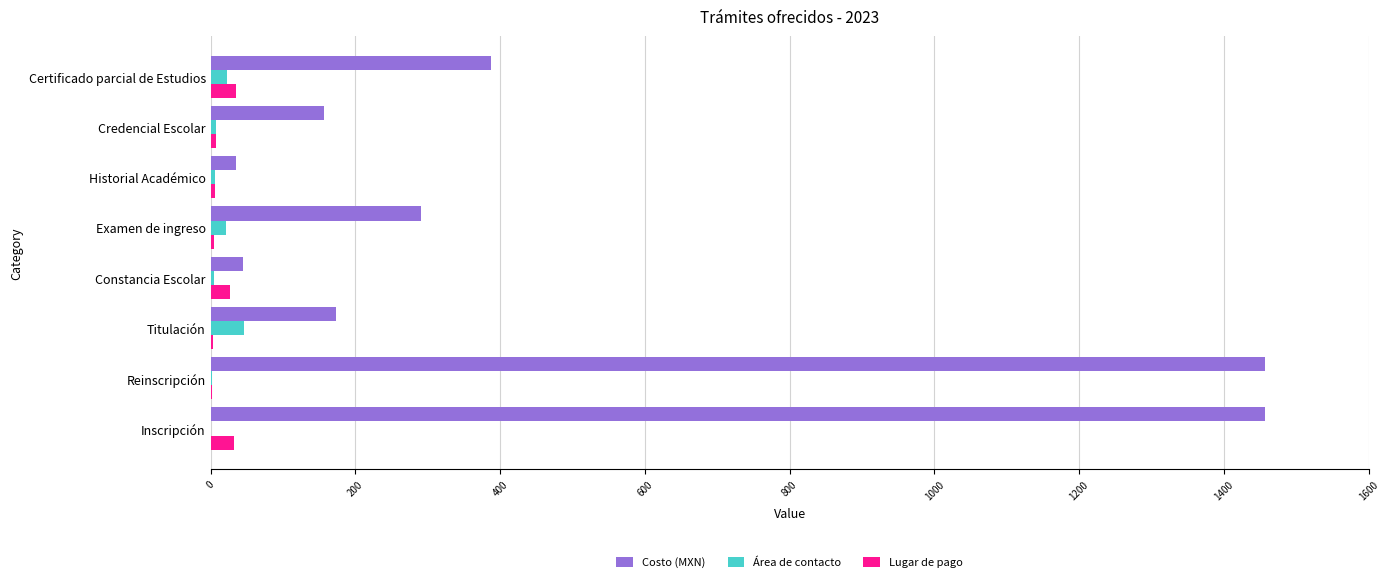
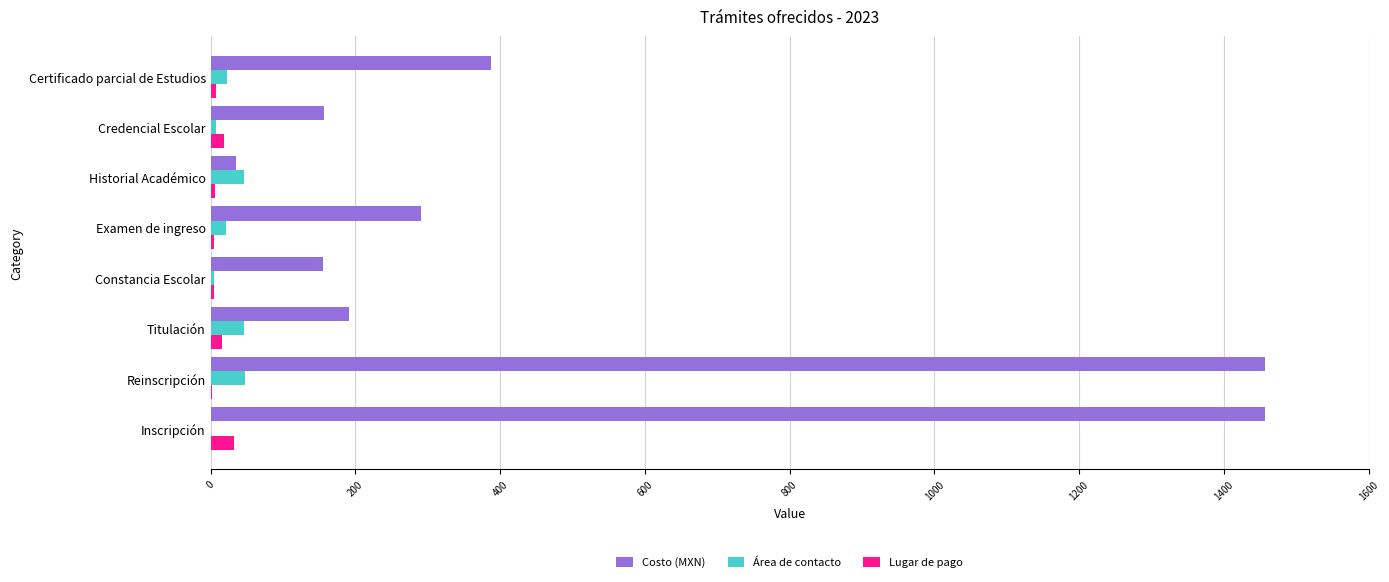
  {
    "Costo (MXN)": {
      "Certificado parcial de Estudios": 390,
      "Credencial Escolar": 160,
      "Historial Académico": 40,
      "Examen de ingreso": 290,
-     "Constancia Escolar": 40,
-     "Titulación": 170,
+     "Constancia Escolar": 160,
+     "Titulación": 190,
      "Reinscripción": 1460,
      "Inscripción": 1460
    },
    "Área de contacto": {
      "Certificado parcial de Estudios": 20,
      "Credencial Escolar": 10,
-     "Historial Académico": 10,
+     "Historial Académico": 50,
      "Examen de ingreso": 20,
      "Constancia Escolar": 0,
      "Titulación": 50,
-     "Reinscripción": 0
+     "Reinscripción": 50
    },
    "Lugar de pago": {
-     "Certificado parcial de Estudios": 40,
-     "Credencial Escolar": 10,
+     "Certificado parcial de Estudios": 10,
+     "Credencial Escolar": 20,
      "Historial Académico": 10,
      "Examen de ingreso": 10,
-     "Constancia Escolar": 30,
-     "Titulación": 0,
+     "Constancia Escolar": 0,
+     "Titulación": 20,
      "Inscripción": 30
    }
  }
